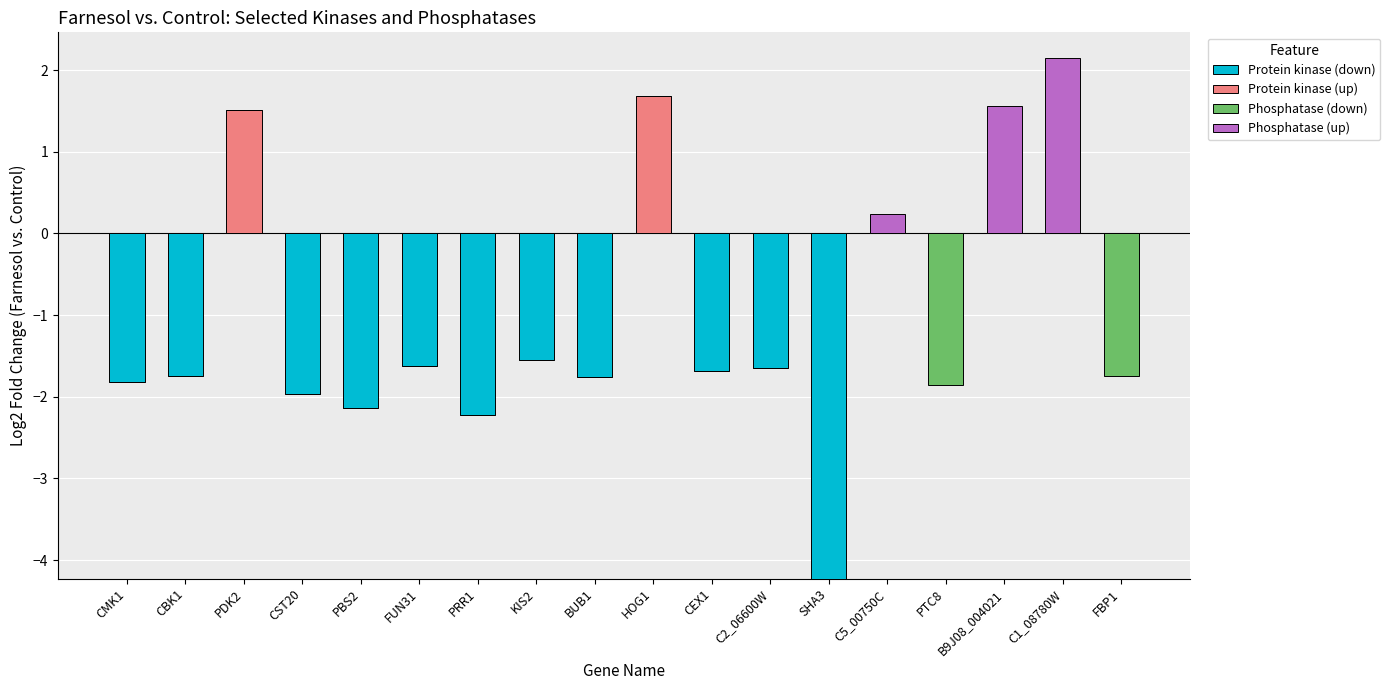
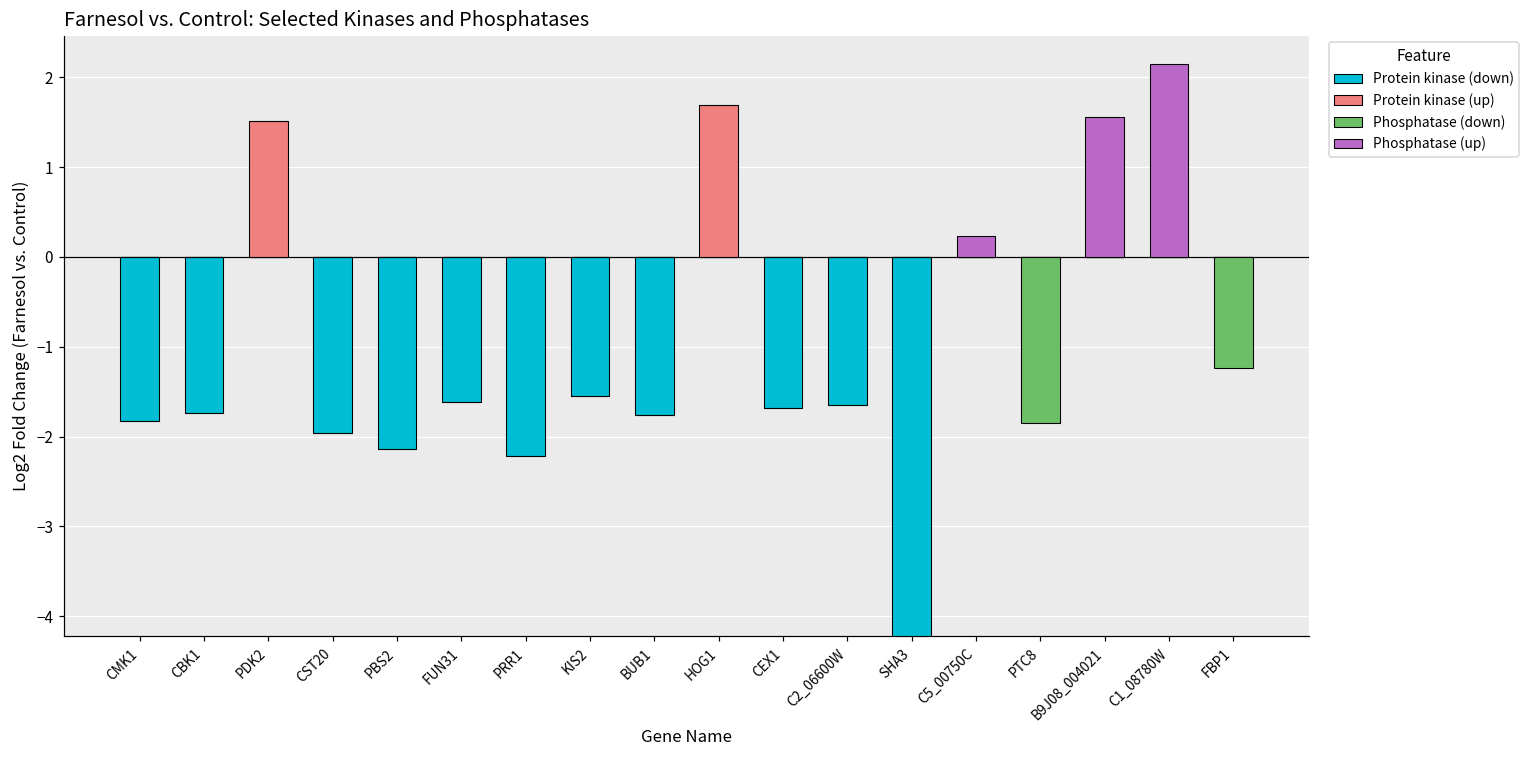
  {
    "Protein kinase (down)": {
      "CMK1": -1.8,
      "CBK1": -1.7,
      "PDK2": 0.0,
      "CST20": -2.0,
      "PBS2": -2.1,
      "FUN31": -1.6,
      "PRR1": -2.2,
      "KIS2": -1.5,
      "BUB1": -1.8,
      "HOG1": 0.0,
      "CEX1": -1.7,
      "C2_06600W": -1.7,
      "SHA3": -4.2,
      "C5_00750C": 0.0,
      "PTC8": 0.0,
      "B9J08_004021": 0.0,
      "C1_08780W": 0.0,
      "FBP1": 0.0
    },
    "Protein kinase (up)": {
      "CMK1": 0.0,
      "CBK1": 0.0,
      "PDK2": 1.5,
      "CST20": 0.0,
      "PBS2": 0.0,
      "FUN31": 0.0,
      "PRR1": 0.0,
      "KIS2": 0.0,
      "BUB1": 0.0,
      "HOG1": 1.7,
      "CEX1": 0.0,
      "C2_06600W": 0.0,
      "SHA3": 0.0,
      "C5_00750C": 0.0,
      "PTC8": 0.0,
      "B9J08_004021": 0.0,
      "C1_08780W": 0.0,
      "FBP1": 0.0
    },
    "Phosphatase (down)": {
-     "FBP1": -1.7
+     "FBP1": -1.2
    }
  }
